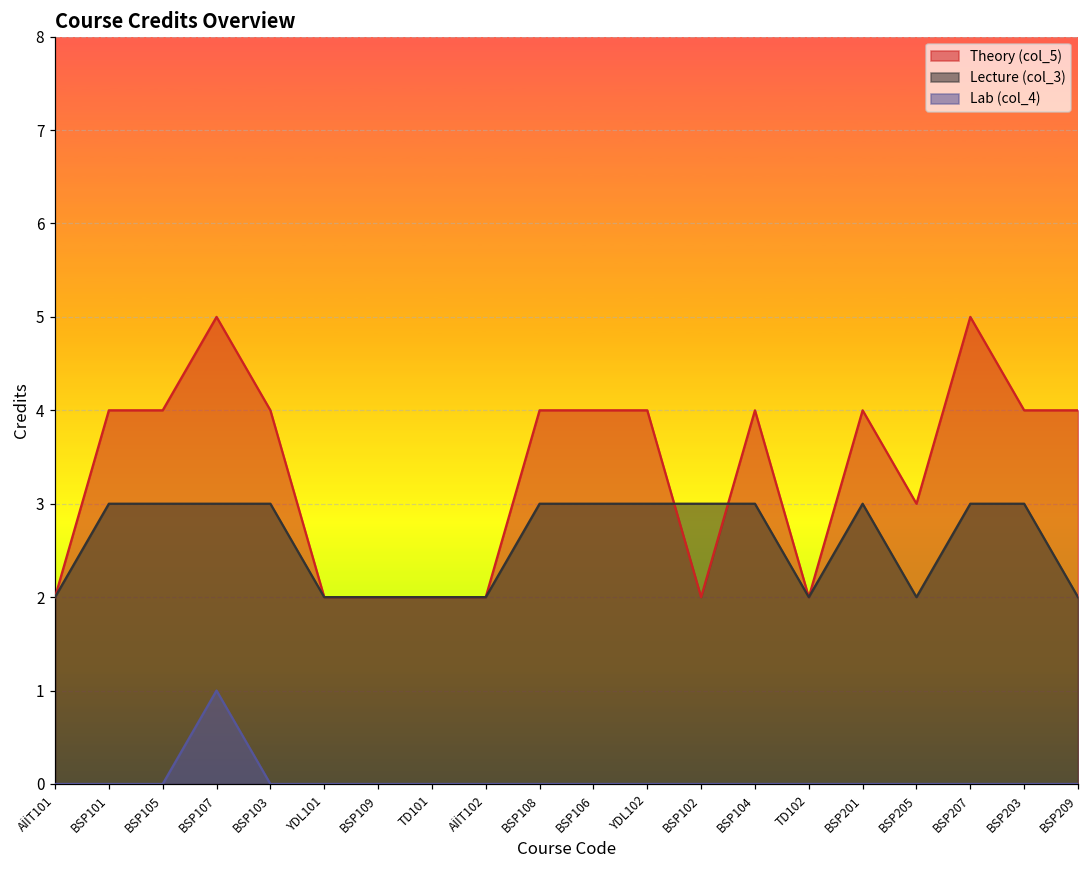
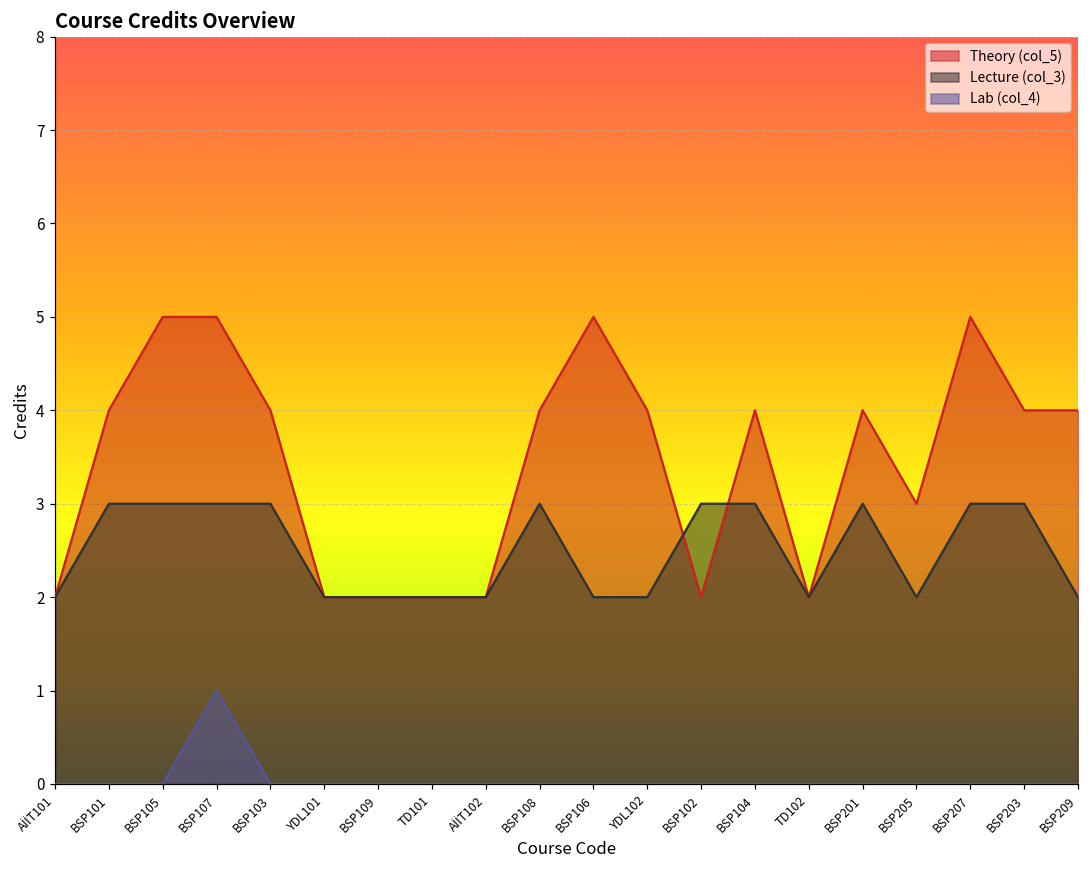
  {
    "Theory (col_5)": {
      "BSP101": 4,
-     "BSP105": 4,
+     "BSP105": 5,
      "BSP107": 5,
      "BSP103": 4,
      "BSP108": 4,
-     "BSP106": 4,
+     "BSP106": 5,
      "YDL102": 4,
      "BSP102": 2,
      "BSP104": 4,
      "BSP201": 4,
      "BSP205": 3,
      "BSP207": 5,
      "BSP203": 4,
      "BSP209": 4
    },
    "Lecture (col_3)": {
      "BSP101": 3,
      "BSP105": 3,
      "BSP107": 3,
      "BSP103": 3,
      "BSP108": 3,
-     "BSP106": 3,
-     "YDL102": 3,
+     "BSP106": 2,
+     "YDL102": 2,
      "BSP102": 3,
      "BSP104": 3,
      "BSP201": 3,
      "BSP205": 2,
      "BSP207": 3,
      "BSP203": 3,
      "BSP209": 2
    },
    "Lab (col_4)": {
      "AİİT101": 0,
      "BSP101": 0,
      "BSP105": 0,
      "BSP107": 1,
      "BSP103": 0,
      "YDL101": 0,
      "BSP109": 0,
      "TD101": 0,
      "AİİT102": 0,
      "BSP108": 0,
      "BSP106": 0,
      "YDL102": 0,
      "BSP102": 0,
      "BSP104": 0,
      "TD102": 0,
      "BSP201": 0,
      "BSP205": 0,
      "BSP207": 0,
      "BSP203": 0,
      "BSP209": 0
    }
  }
